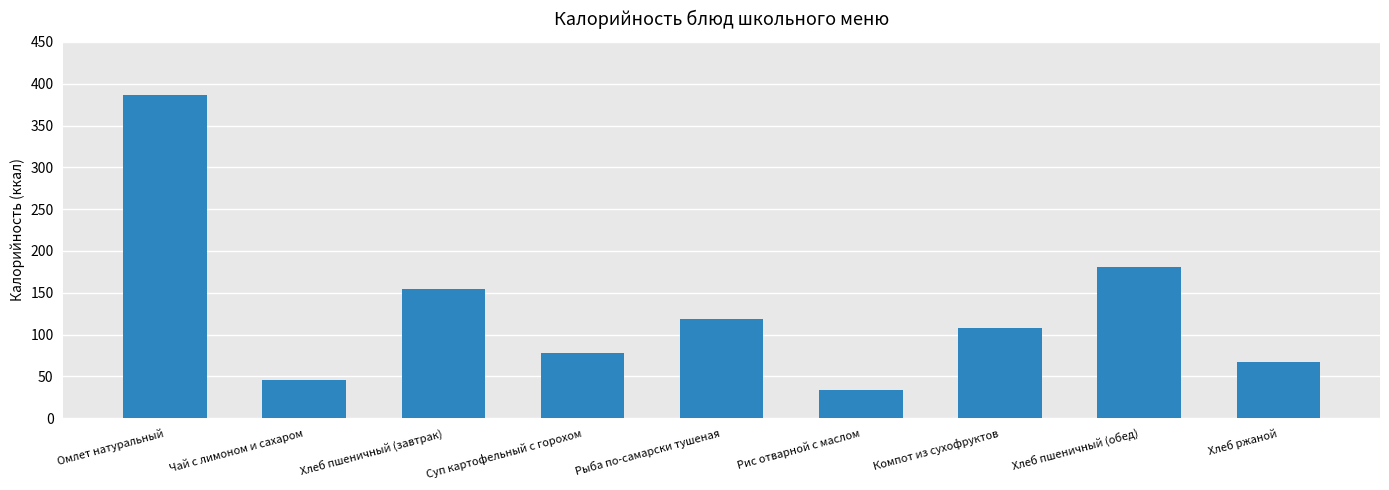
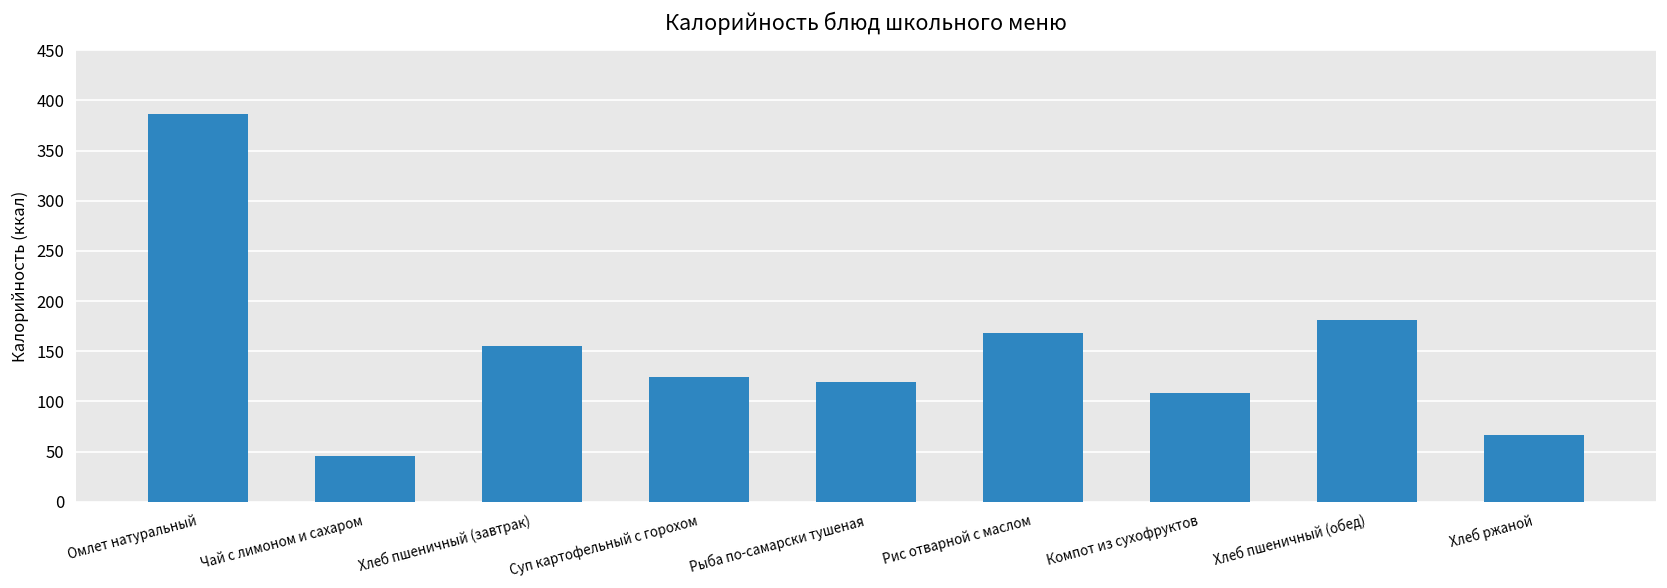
  {
    "Омлет натуральный": 390,
    "Чай с лимоном и сахаром": 50,
    "Хлеб пшеничный (завтрак)": 160,
-   "Суп картофельный с горохом": 80,
+   "Суп картофельный с горохом": 120,
    "Рыба по-самарски тушеная": 120,
-   "Рис отварной с маслом": 30,
+   "Рис отварной с маслом": 170,
    "Компот из сухофруктов": 110,
    "Хлеб пшеничный (обед)": 180,
    "Хлеб ржаной": 70
  }
